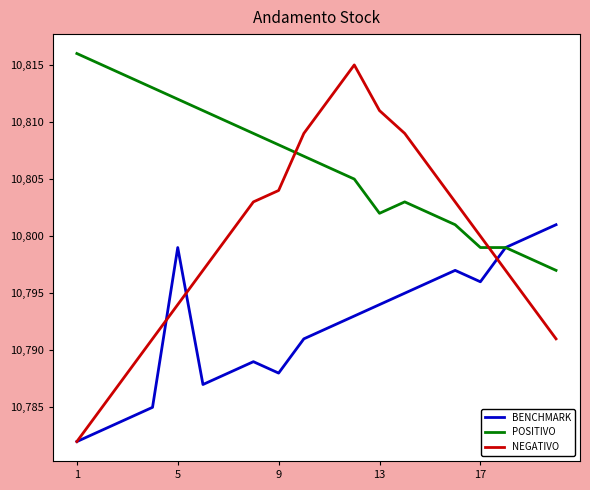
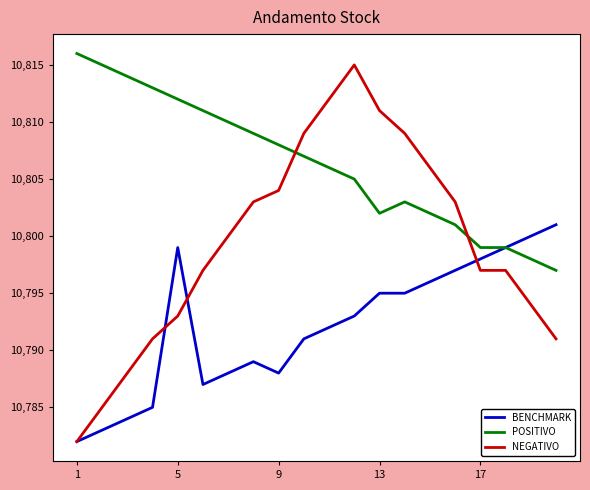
  {
    "BENCHMARK": {
      "5": "10,799",
      "9": "10,788",
-     "13": "10,794",
-     "17": "10,796"
+     "13": "10,795",
+     "17": "10,798"
    },
    "POSITIVO": {
      "1": "10,816",
      "5": "10,812",
      "9": "10,808",
      "13": "10,802",
      "17": "10,799"
    },
    "NEGATIVO": {
-     "5": "10,794",
+     "5": "10,793",
      "9": "10,804",
      "13": "10,811",
-     "17": "10,800"
+     "17": "10,797"
    }
  }
